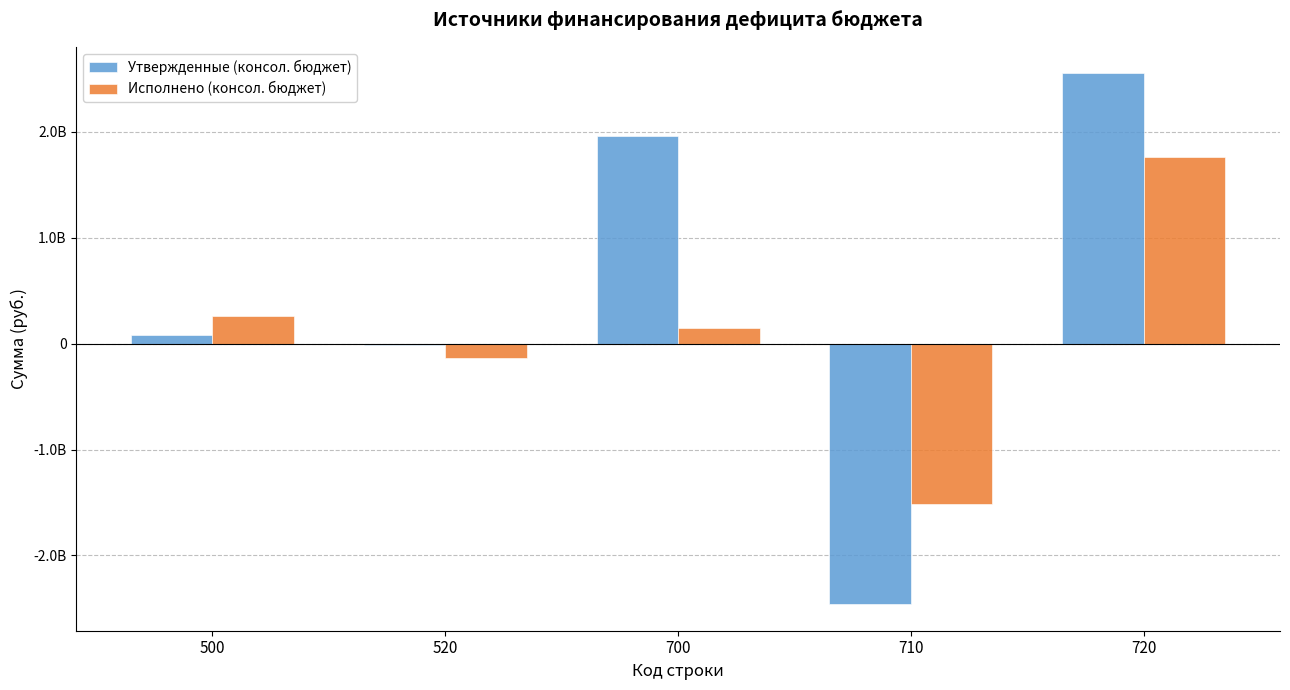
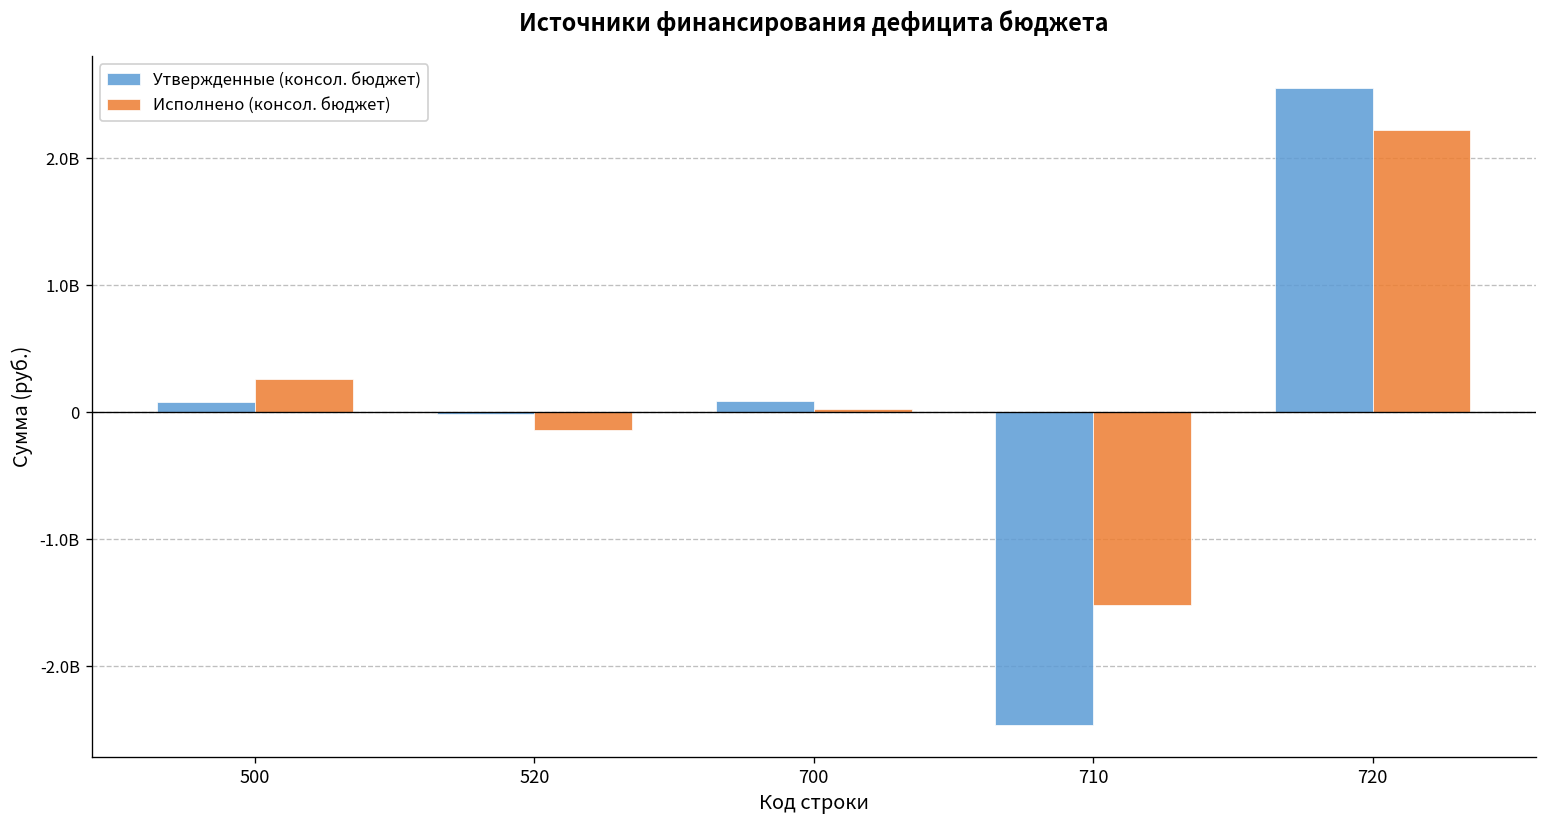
  {
    "Утвержденные (консол. бюджет)": {
      "500": 80000000,
-     "700": 1970000000,
+     "700": 90000000,
      "710": -2460000000,
      "720": 2550000000
    },
    "Исполнено (консол. бюджет)": {
      "500": 260000000,
      "520": -140000000,
-     "700": 140000000,
+     "700": 30000000,
      "710": -1520000000,
-     "720": 1770000000
+     "720": 2220000000
    }
  }
